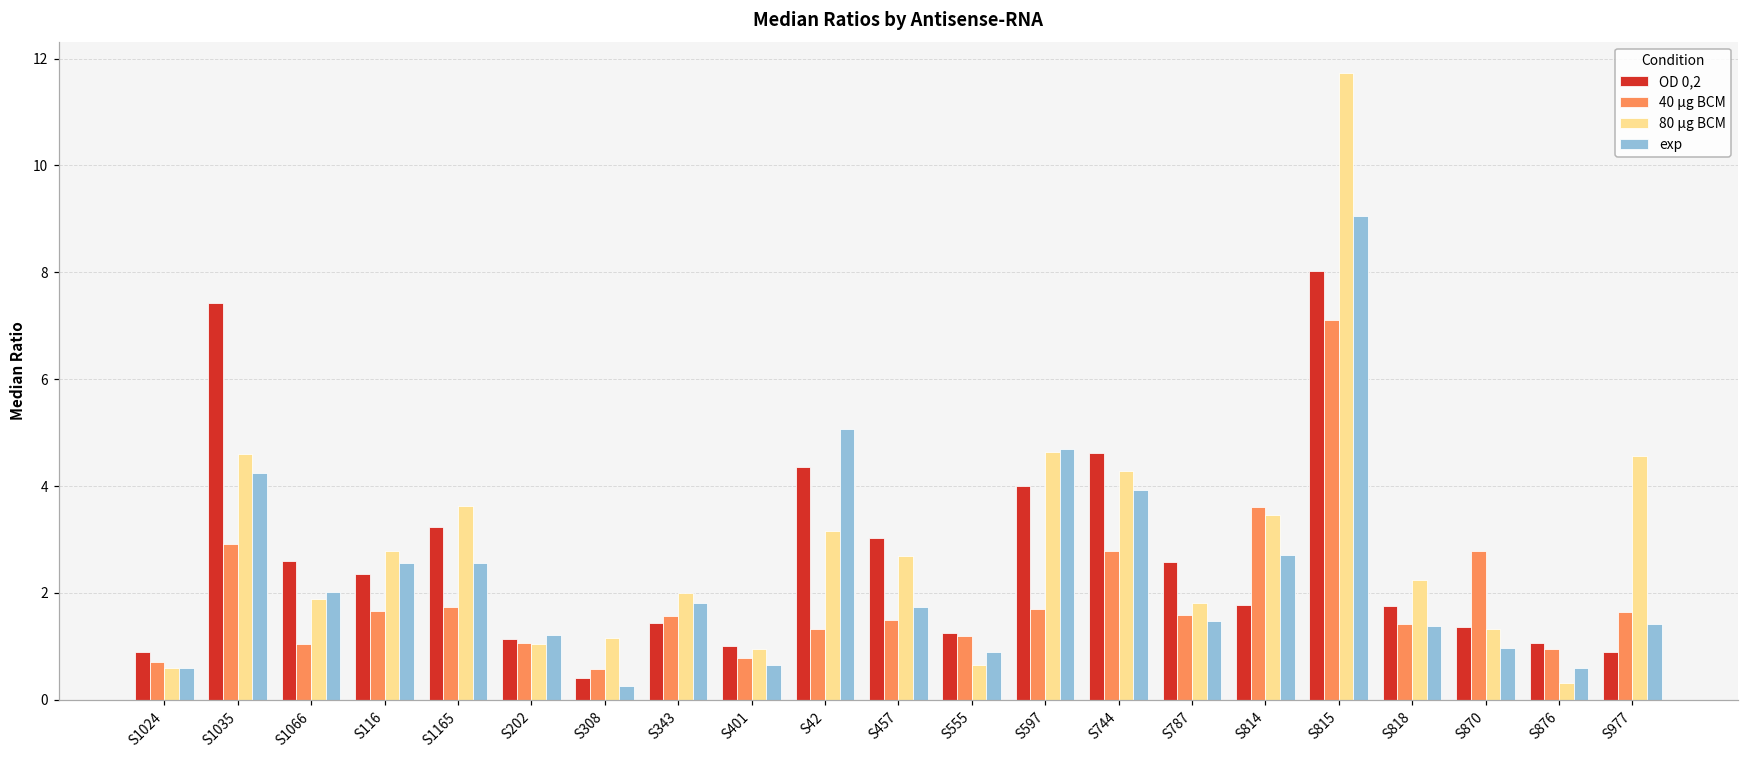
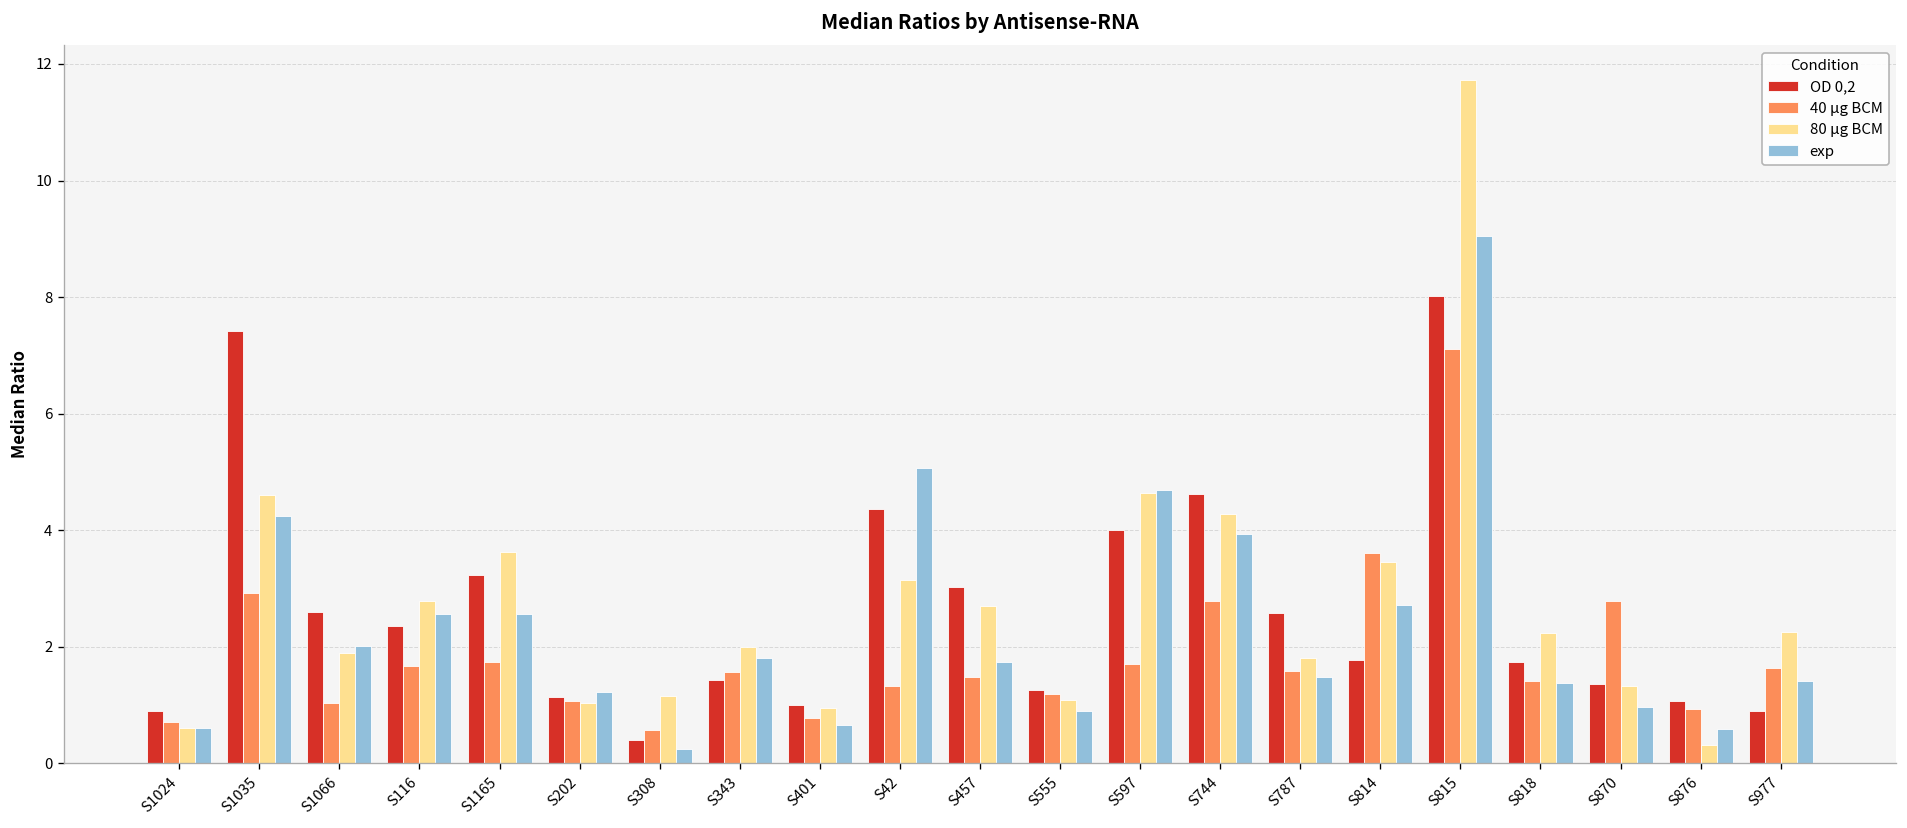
  {
    "OD 0,2": {
      "S1024": 0.9,
      "S1035": 7.4,
      "S1066": 2.6,
      "S116": 2.3,
      "S1165": 3.2,
      "S202": 1.1,
      "S308": 0.4,
      "S343": 1.4,
      "S401": 1.0,
      "S42": 4.4,
      "S457": 3.0,
      "S555": 1.3,
      "S597": 4.0,
      "S744": 4.6,
      "S787": 2.6,
      "S814": 1.8,
      "S815": 8.0,
      "S818": 1.7,
      "S870": 1.4,
      "S876": 1.1,
      "S977": 0.9
    },
    "40 µg BCM": {
      "S1024": 0.7,
      "S1035": 2.9,
      "S1066": 1.0,
      "S116": 1.7,
      "S1165": 1.7,
      "S202": 1.1,
      "S308": 0.6,
      "S343": 1.6,
      "S401": 0.8,
      "S42": 1.3,
      "S457": 1.5,
      "S555": 1.2,
      "S597": 1.7,
      "S744": 2.8,
      "S787": 1.6,
      "S814": 3.6,
      "S815": 7.1,
      "S818": 1.4,
      "S870": 2.8,
      "S876": 0.9,
      "S977": 1.6
    },
    "80 µg BCM": {
      "S1024": 0.6,
      "S1035": 4.6,
      "S1066": 1.9,
      "S116": 2.8,
      "S1165": 3.6,
      "S202": 1.0,
      "S308": 1.2,
      "S343": 2.0,
      "S401": 0.9,
      "S42": 3.2,
      "S457": 2.7,
-     "S555": 0.6,
+     "S555": 1.1,
      "S597": 4.6,
      "S744": 4.3,
      "S787": 1.8,
      "S814": 3.5,
      "S815": 11.7,
      "S818": 2.2,
      "S870": 1.3,
      "S876": 0.3,
-     "S977": 4.6
+     "S977": 2.3
    },
    "exp": {
      "S1024": 0.6,
      "S1035": 4.2,
      "S1066": 2.0,
      "S116": 2.6,
      "S1165": 2.6,
      "S202": 1.2,
      "S308": 0.2,
      "S343": 1.8,
      "S401": 0.7,
      "S42": 5.1,
      "S457": 1.7,
      "S555": 0.9,
      "S597": 4.7,
      "S744": 3.9,
      "S787": 1.5,
      "S814": 2.7,
      "S815": 9.1,
      "S818": 1.4,
      "S870": 1.0,
      "S876": 0.6,
      "S977": 1.4
    }
  }
